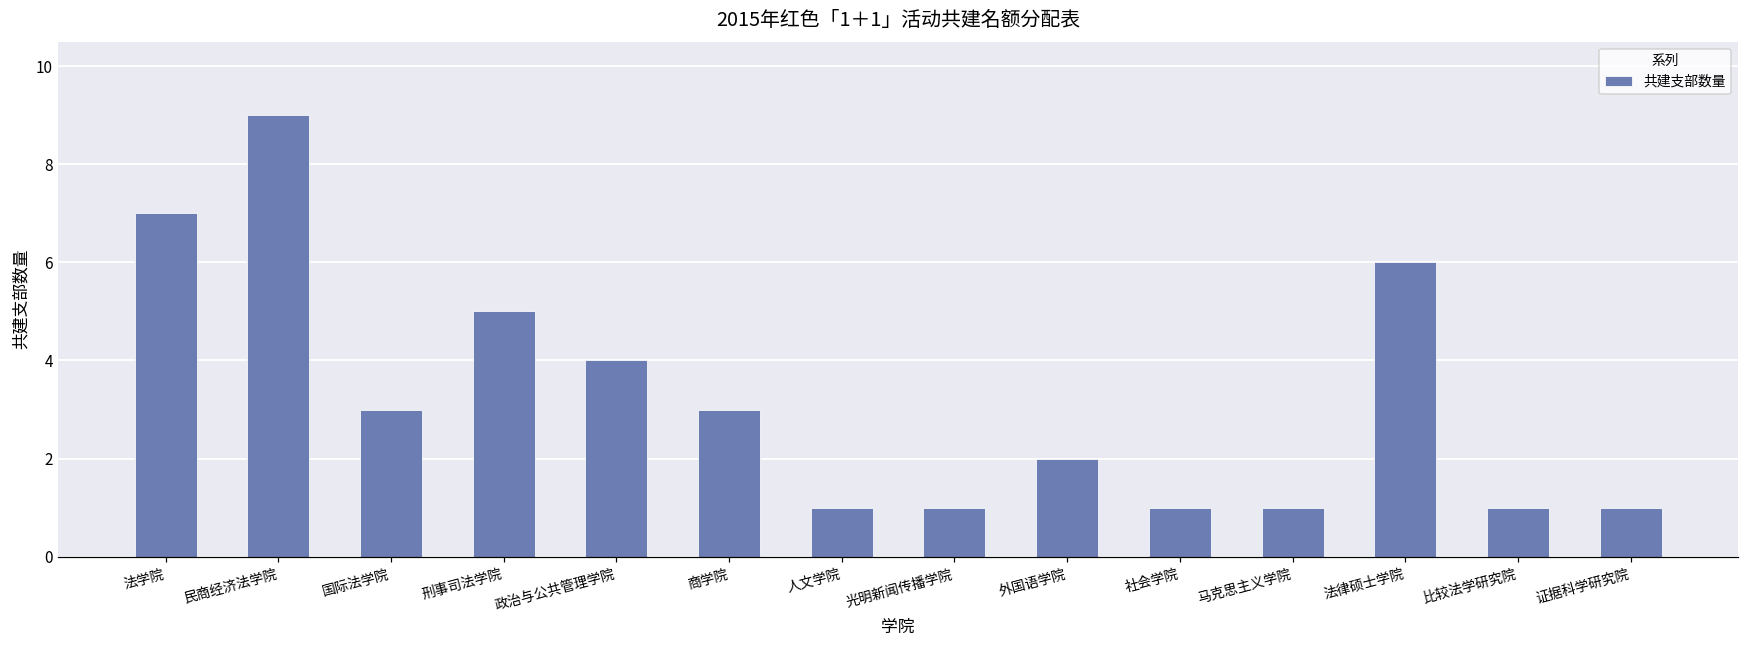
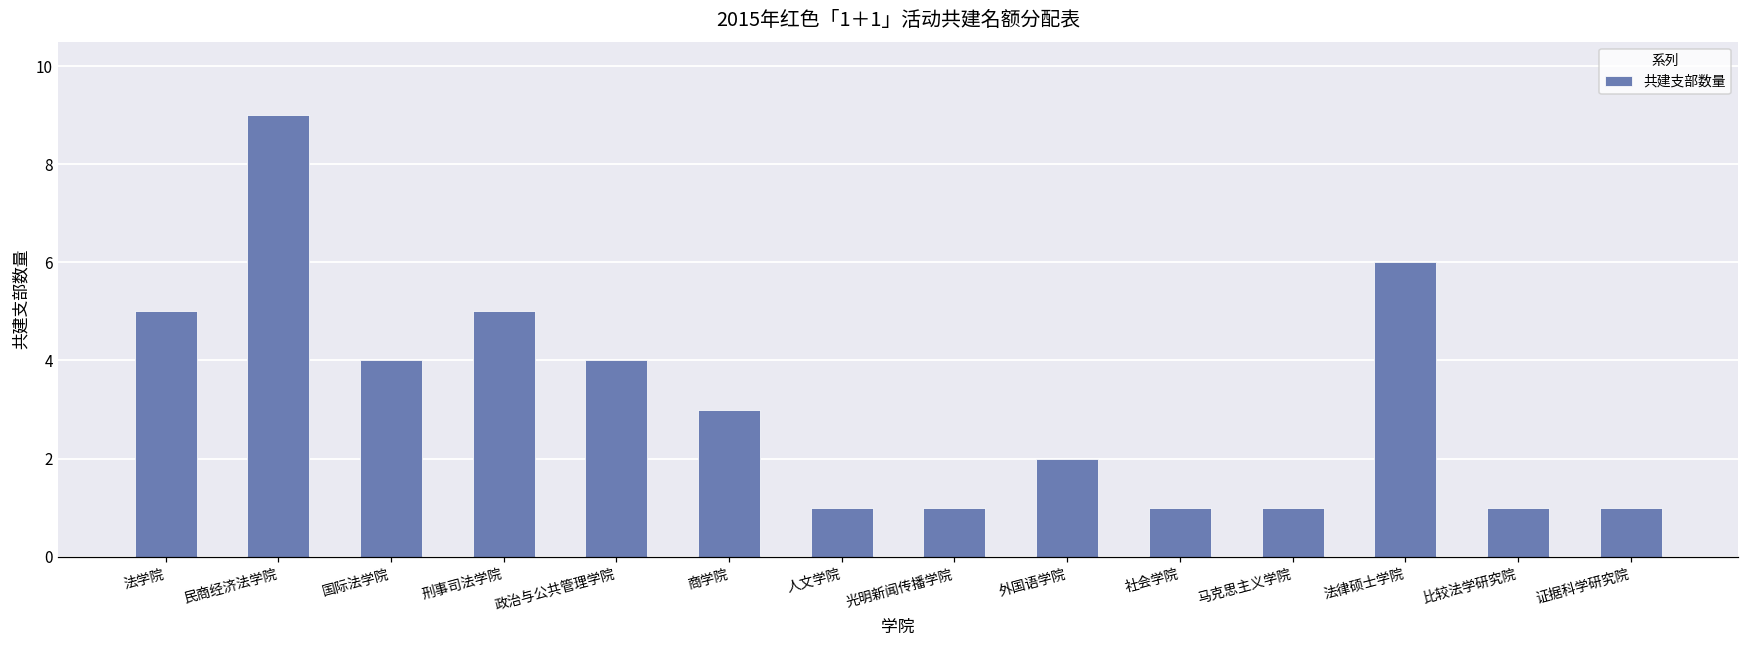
  {
-   "法学院": 7,
+   "法学院": 5,
    "民商经济法学院": 9,
-   "国际法学院": 3,
+   "国际法学院": 4,
    "刑事司法学院": 5,
    "政治与公共管理学院": 4,
    "商学院": 3,
    "人文学院": 1,
    "光明新闻传播学院": 1,
    "外国语学院": 2,
    "社会学院": 1,
    "马克思主义学院": 1,
    "法律硕士学院": 6,
    "比较法学研究院": 1,
    "证据科学研究院": 1
  }
